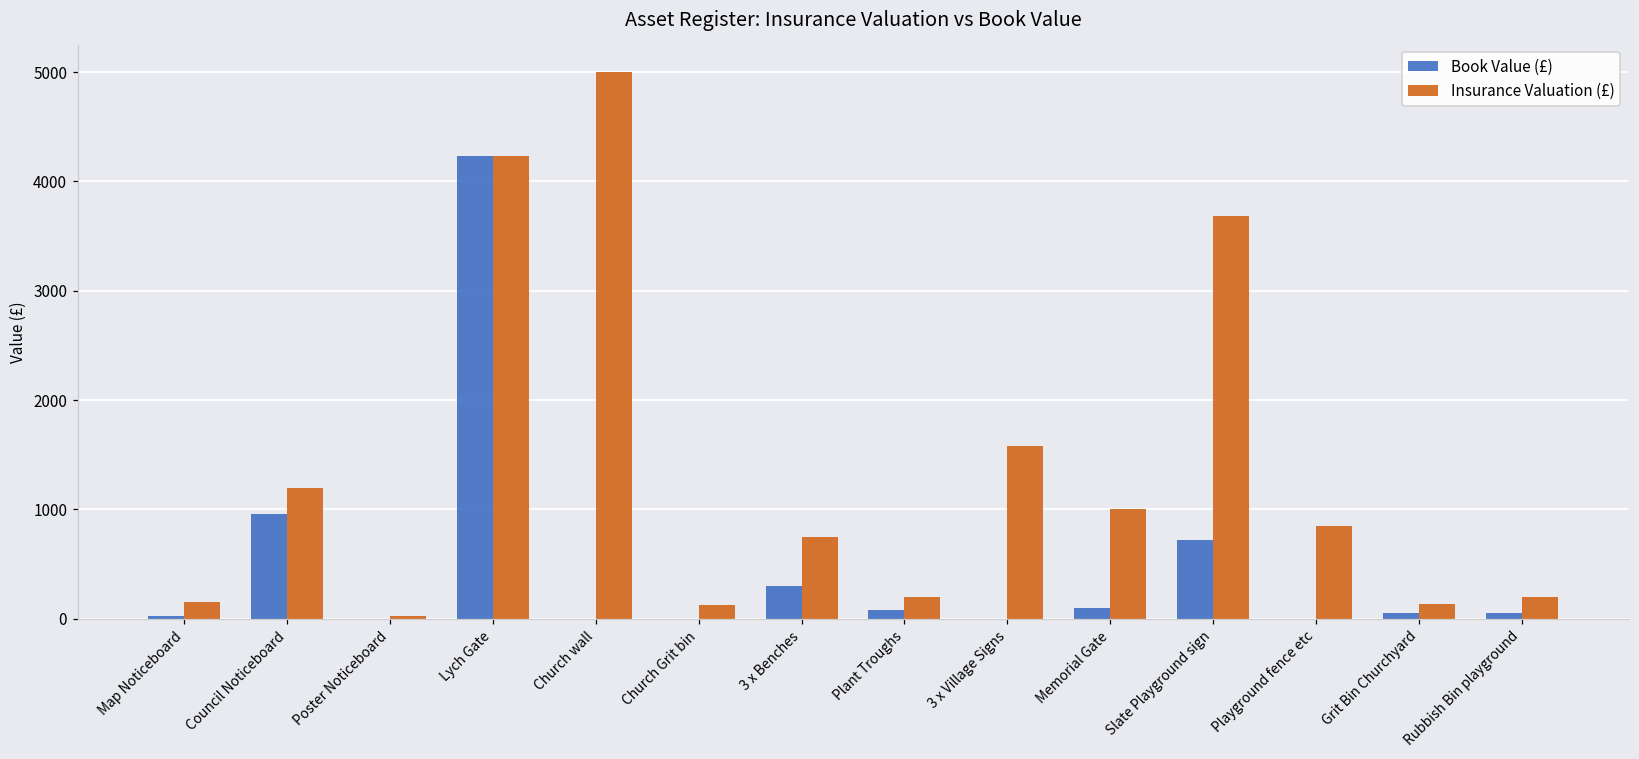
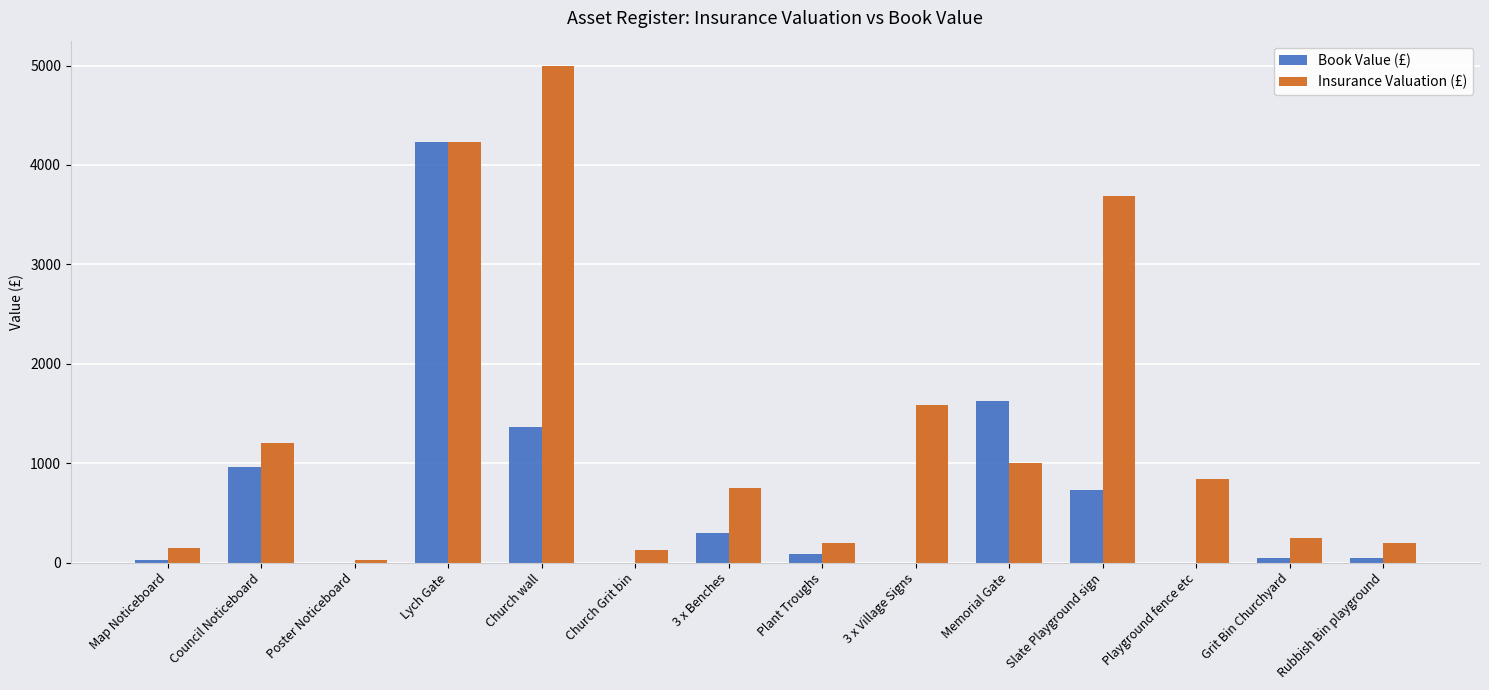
  {
    "Book Value (£)": {
      "Council Noticeboard": 1000,
      "Poster Noticeboard": 0,
      "Lych Gate": 4200,
-     "Church wall": 0,
+     "Church wall": 1400,
      "Church Grit bin": 0,
      "3 x Benches": 300,
      "Plant Troughs": 100,
      "3 x Village Signs": 0,
-     "Memorial Gate": 100,
+     "Memorial Gate": 1600,
      "Slate Playground sign": 700,
      "Playground fence etc": 0,
      "Grit Bin Churchyard": 100,
      "Rubbish Bin playground": 100
    },
    "Insurance Valuation (£)": {
      "Map Noticeboard": 200,
      "Council Noticeboard": 1200,
      "Lych Gate": 4200,
      "Church wall": 5000,
      "Church Grit bin": 100,
      "3 x Benches": 800,
      "Plant Troughs": 200,
      "3 x Village Signs": 1600,
      "Memorial Gate": 1000,
      "Slate Playground sign": 3700,
      "Playground fence etc": 800,
-     "Grit Bin Churchyard": 100,
+     "Grit Bin Churchyard": 300,
      "Rubbish Bin playground": 200
    }
  }
